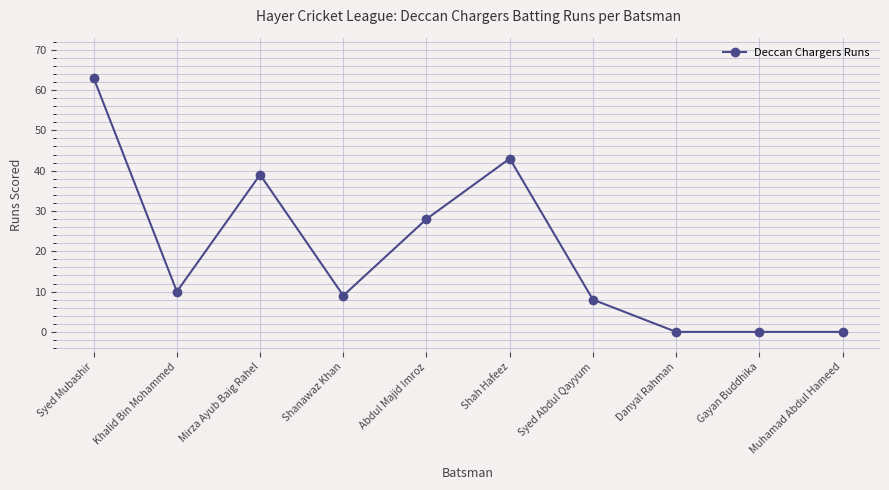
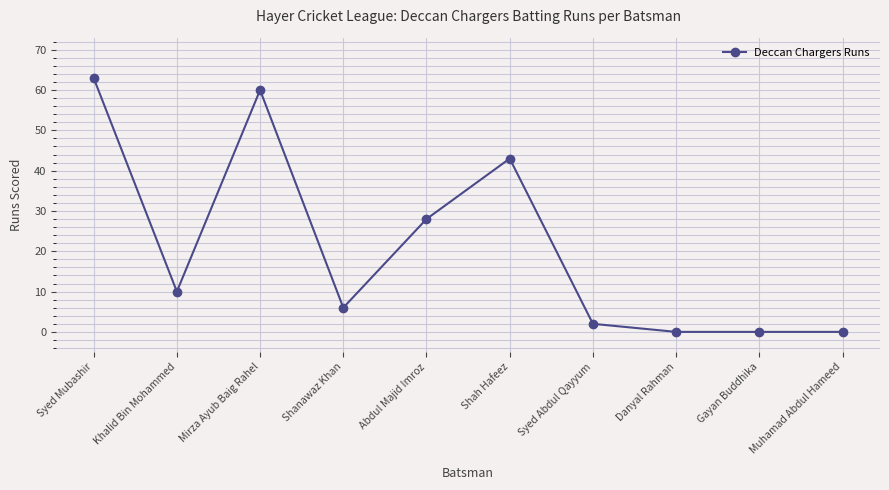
  {
    "Syed Mubashir": 63,
    "Khalid Bin Mohammed": 10,
-   "Mirza Ayub Baig Rahel": 39,
-   "Shanawaz Khan": 9,
+   "Mirza Ayub Baig Rahel": 60,
+   "Shanawaz Khan": 6,
    "Abdul Majid Imroz": 28,
    "Shah Hafeez": 43,
-   "Syed Abdul Qayyum": 8,
+   "Syed Abdul Qayyum": 2,
    "Danyal Rahman": 0,
    "Gayan Buddhika": 0,
    "Muhamad Abdul Hameed": 0
  }
